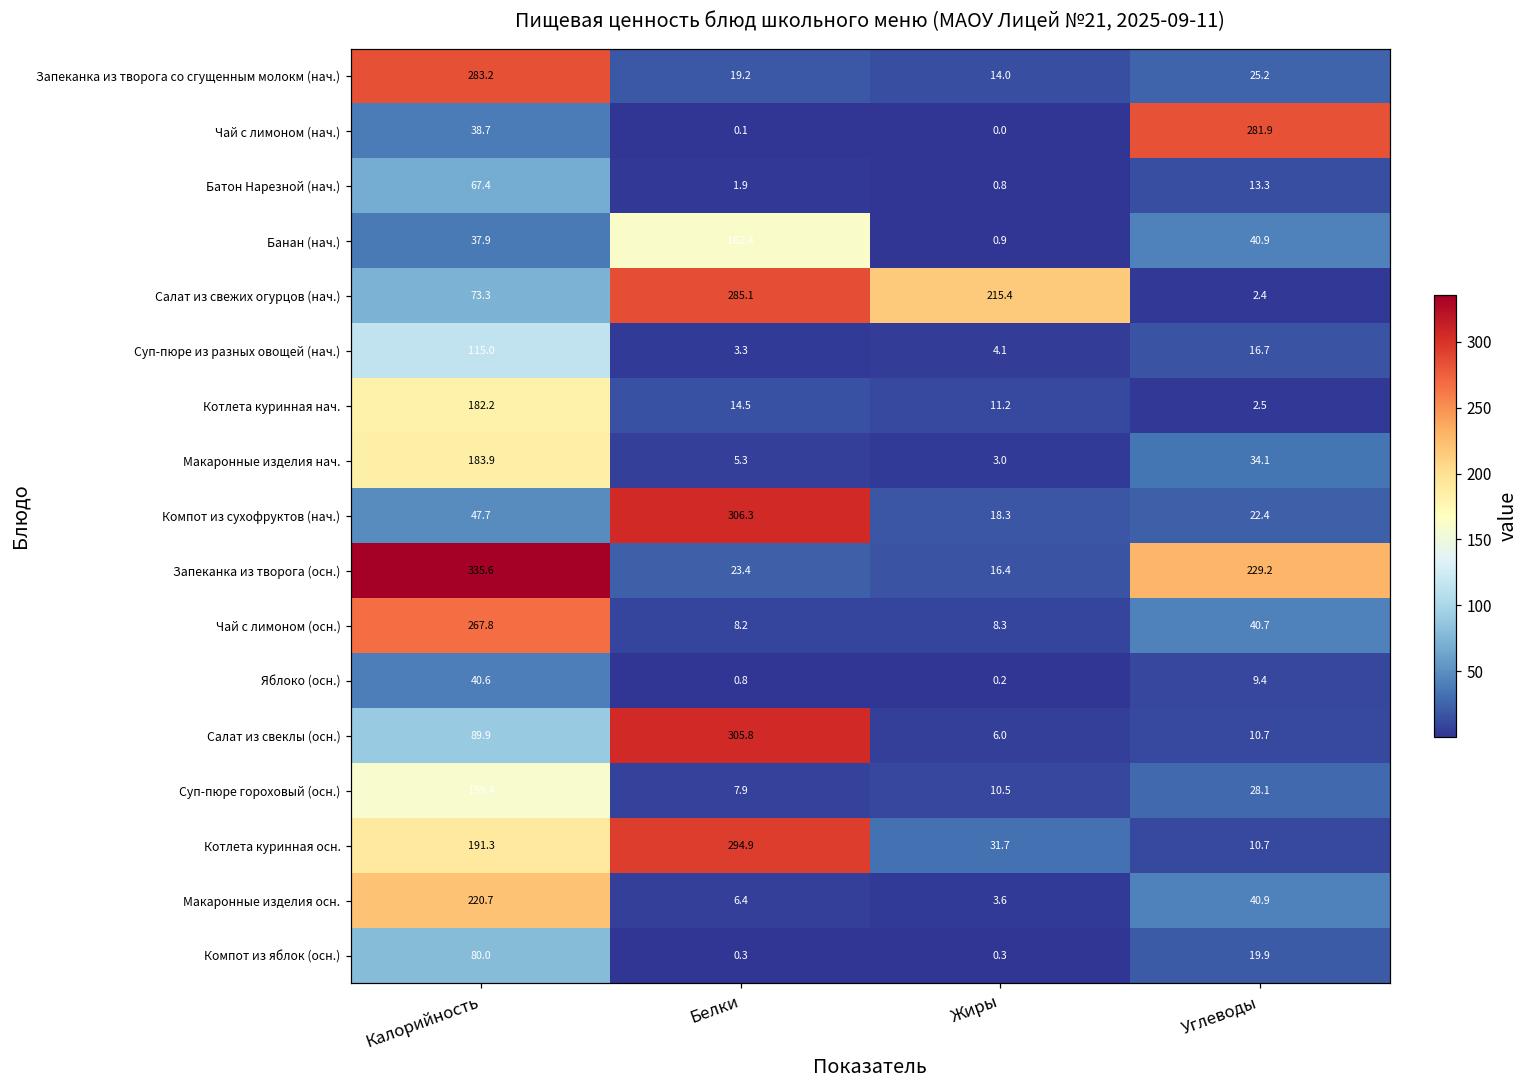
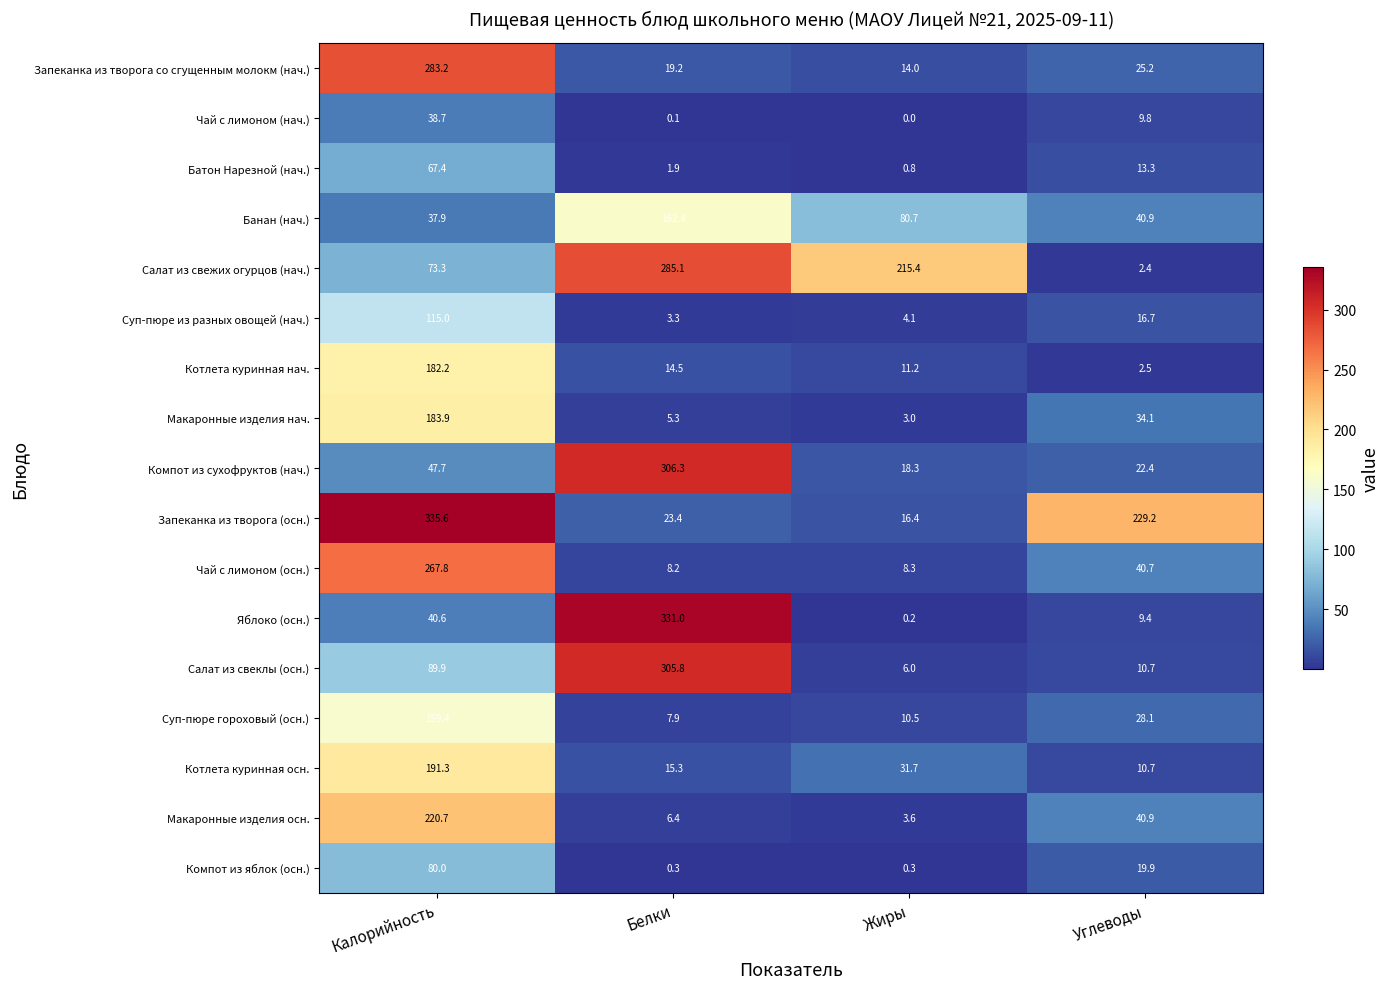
  {
    "Запеканка из творога со сгущенным молокм (нач.)": {
      "Калорийность": 283.2,
      "Белки": 19.2,
      "Жиры": 14.0,
      "Углеводы": 25.2
    },
    "Чай с лимоном (нач.)": {
      "Калорийность": 38.7,
      "Белки": 0.1,
      "Жиры": 0.0,
-     "Углеводы": 281.9
+     "Углеводы": 9.8
    },
    "Батон Нарезной (нач.)": {
      "Калорийность": 67.4,
      "Белки": 1.9,
      "Жиры": 0.8,
      "Углеводы": 13.3
    },
    "Банан (нач.)": {
      "Калорийность": 37.9,
      "Белки": 162.4,
-     "Жиры": 0.9,
+     "Жиры": 80.7,
      "Углеводы": 40.9
    },
    "Салат из свежих огурцов (нач.)": {
      "Калорийность": 73.3,
      "Белки": 285.1,
      "Жиры": 215.4,
      "Углеводы": 2.4
    },
    "Суп-пюре из разных овощей (нач.)": {
      "Калорийность": 115.0,
      "Белки": 3.3,
      "Жиры": 4.1,
      "Углеводы": 16.7
    },
    "Котлета куринная нач.": {
      "Калорийность": 182.2,
      "Белки": 14.5,
      "Жиры": 11.2,
      "Углеводы": 2.5
    },
    "Макаронные изделия нач.": {
      "Калорийность": 183.9,
      "Белки": 5.3,
      "Жиры": 3.0,
      "Углеводы": 34.1
    },
    "Компот из сухофруктов (нач.)": {
      "Калорийность": 47.7,
      "Белки": 306.3,
      "Жиры": 18.3,
      "Углеводы": 22.4
    },
    "Запеканка из творога (осн.)": {
      "Калорийность": 335.6,
      "Белки": 23.4,
      "Жиры": 16.4,
      "Углеводы": 229.2
    },
    "Чай с лимоном (осн.)": {
      "Калорийность": 267.8,
      "Белки": 8.2,
      "Жиры": 8.3,
      "Углеводы": 40.7
    },
    "Яблоко (осн.)": {
      "Калорийность": 40.6,
-     "Белки": 0.8,
+     "Белки": 331.0,
      "Жиры": 0.2,
      "Углеводы": 9.4
    },
    "Салат из свеклы (осн.)": {
      "Калорийность": 89.9,
      "Белки": 305.8,
      "Жиры": 6.0,
      "Углеводы": 10.7
    },
    "Суп-пюре гороховый (осн.)": {
      "Калорийность": 159.4,
      "Белки": 7.9,
      "Жиры": 10.5,
      "Углеводы": 28.1
    },
    "Котлета куринная осн.": {
      "Калорийность": 191.3,
-     "Белки": 294.9,
+     "Белки": 15.3,
      "Жиры": 31.7,
      "Углеводы": 10.7
    },
    "Макаронные изделия осн.": {
      "Калорийность": 220.7,
      "Белки": 6.4,
      "Жиры": 3.6,
      "Углеводы": 40.9
    },
    "Компот из яблок (осн.)": {
      "Калорийность": 80.0,
      "Белки": 0.3,
      "Жиры": 0.3,
      "Углеводы": 19.9
    }
  }
